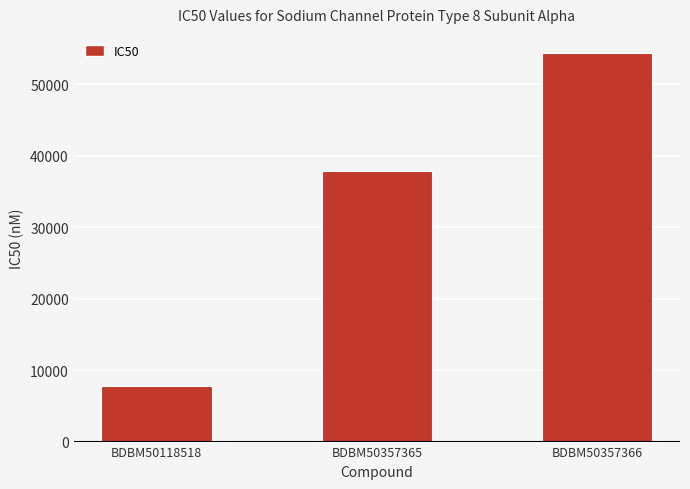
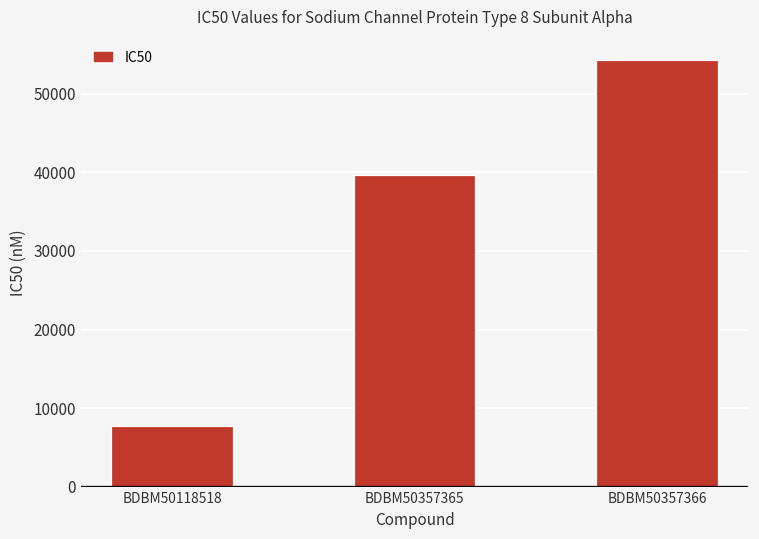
  {
    "BDBM50118518": 8000,
-   "BDBM50357365": 38000,
+   "BDBM50357365": 40000,
    "BDBM50357366": 54000
  }
